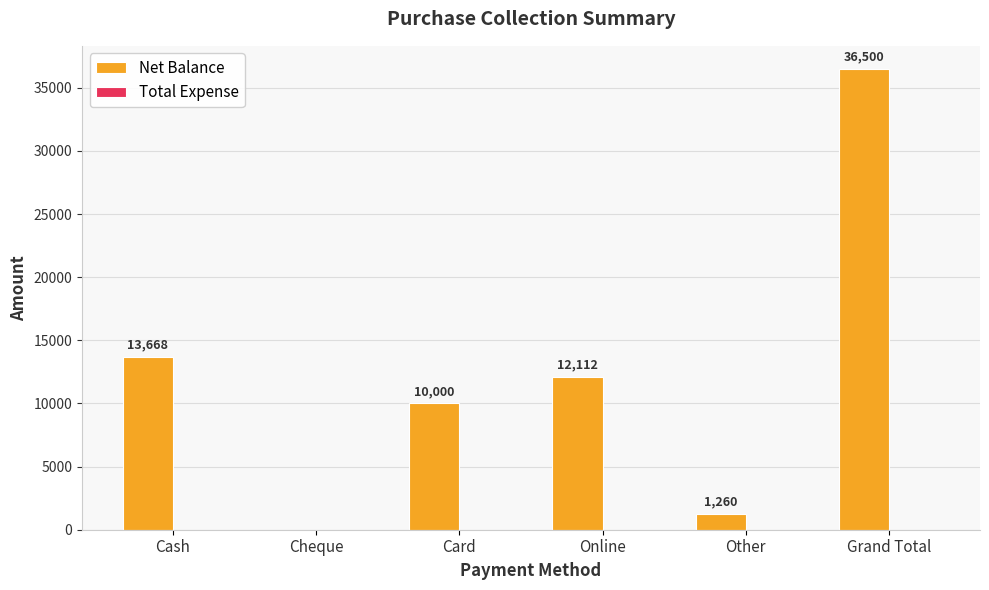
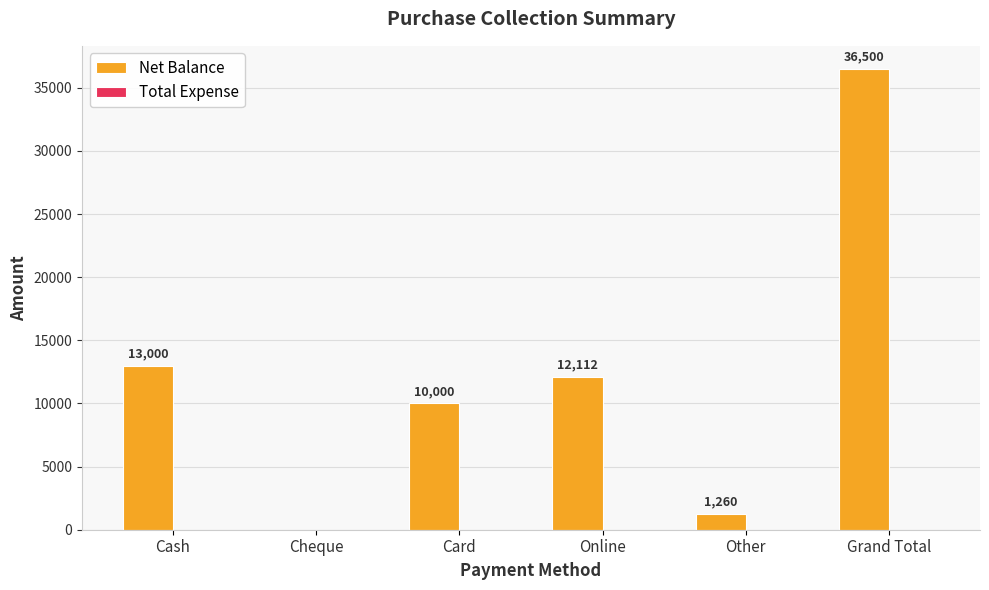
  {
    "Net Balance": {
-     "Cash": "13,668",
+     "Cash": "13,000",
      "Card": "10,000",
      "Online": "12,112",
      "Other": "1,260",
      "Grand Total": "36,500"
    },
    "Total Expense": {
      "Cash": "0",
      "Cheque": "0",
      "Card": "0",
      "Online": "0",
      "Other": "0",
      "Grand Total": "0"
    }
  }
